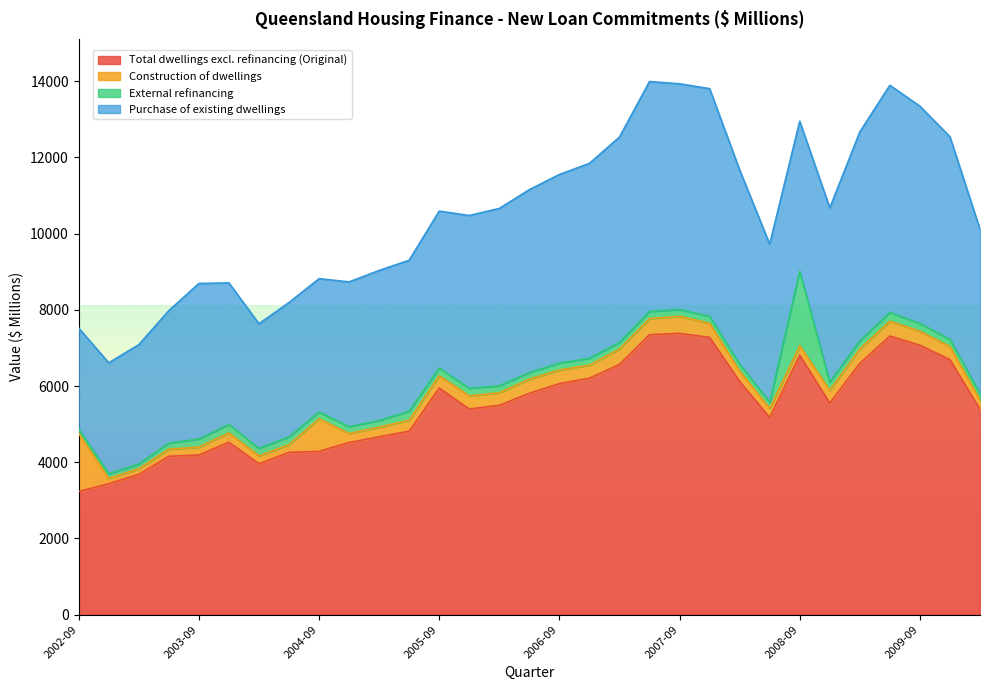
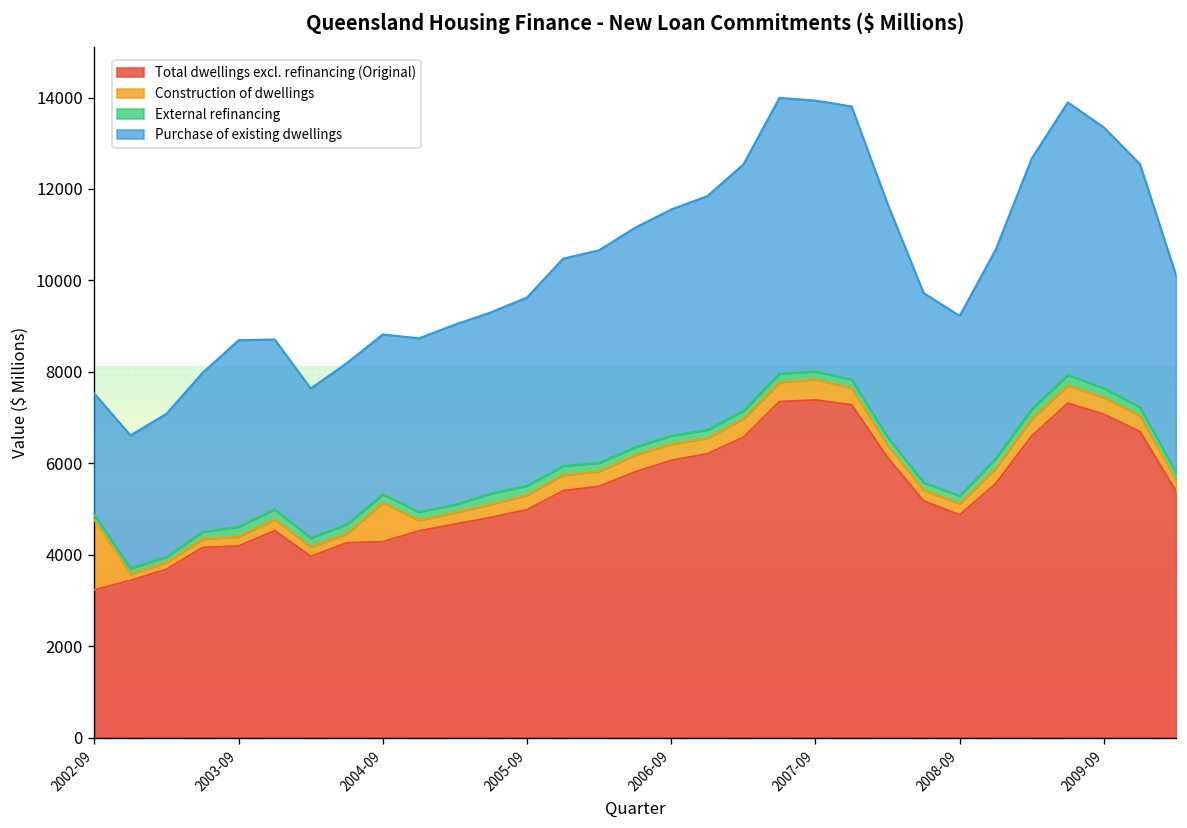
  {
    "Total dwellings excl. refinancing (Original)": {
      "2002-09": 3200,
      "2003-09": 4200,
      "2004-09": 4300,
-     "2005-09": 5900,
+     "2005-09": 5000,
      "2006-09": 6100,
      "2007-09": 7400,
-     "2008-09": 6800,
+     "2008-09": 4900,
      "2009-09": 7100
    },
    "Construction of dwellings": {
      "2002-09": 1500,
      "2003-09": 200,
      "2004-09": 900,
      "2005-09": 300,
      "2006-09": 400,
      "2007-09": 400,
      "2008-09": 200,
      "2009-09": 400
    },
    "External refinancing": {
      "2002-09": 100,
      "2003-09": 200,
      "2004-09": 200,
      "2005-09": 200,
      "2006-09": 200,
      "2007-09": 200,
-     "2008-09": 2000,
+     "2008-09": 200,
      "2009-09": 200
    },
    "Purchase of existing dwellings": {
      "2002-09": 2700,
      "2003-09": 4100,
      "2004-09": 3500,
      "2005-09": 4100,
      "2006-09": 4900,
      "2007-09": 5900,
      "2008-09": 3900,
      "2009-09": 5700
    }
  }
